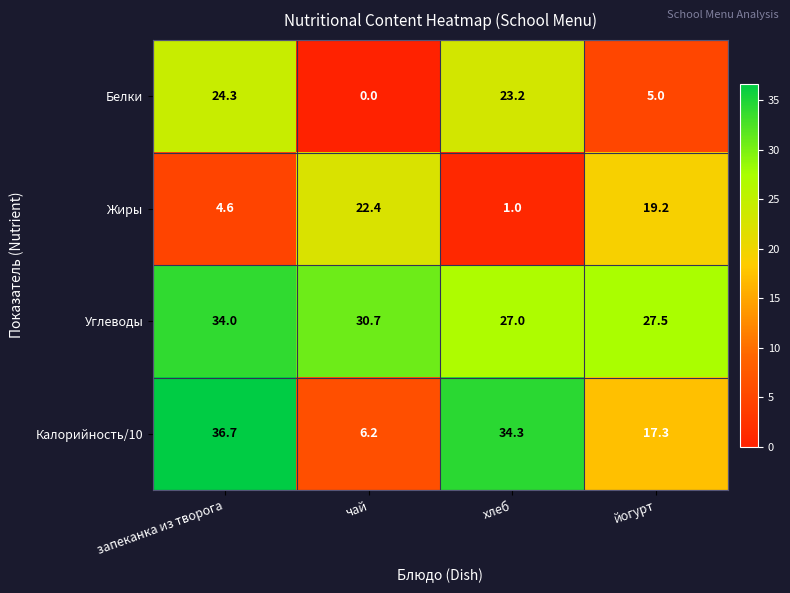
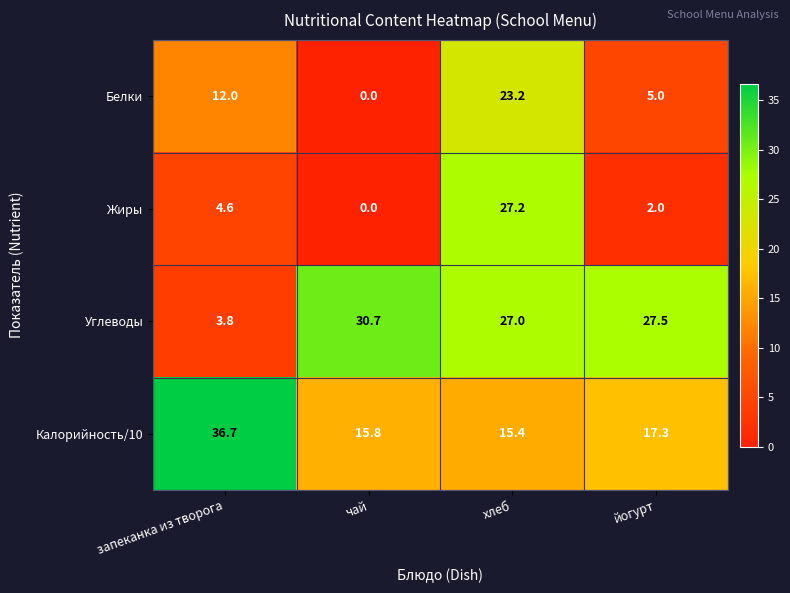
  {
    "Белки": {
-     "запеканка из творога": 24.3,
+     "запеканка из творога": 12.0,
      "чай": 0.0,
      "хлеб": 23.2,
      "йогурт": 5.0
    },
    "Жиры": {
      "запеканка из творога": 4.6,
-     "чай": 22.4,
-     "хлеб": 1.0,
-     "йогурт": 19.2
+     "чай": 0.0,
+     "хлеб": 27.2,
+     "йогурт": 2.0
    },
    "Углеводы": {
-     "запеканка из творога": 34.0,
+     "запеканка из творога": 3.8,
      "чай": 30.7,
      "хлеб": 27.0,
      "йогурт": 27.5
    },
    "Калорийность/10": {
      "запеканка из творога": 36.7,
-     "чай": 6.2,
-     "хлеб": 34.3,
+     "чай": 15.8,
+     "хлеб": 15.4,
      "йогурт": 17.3
    }
  }
